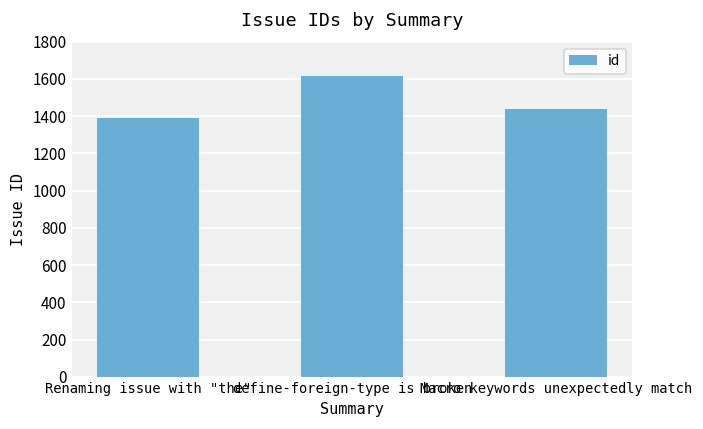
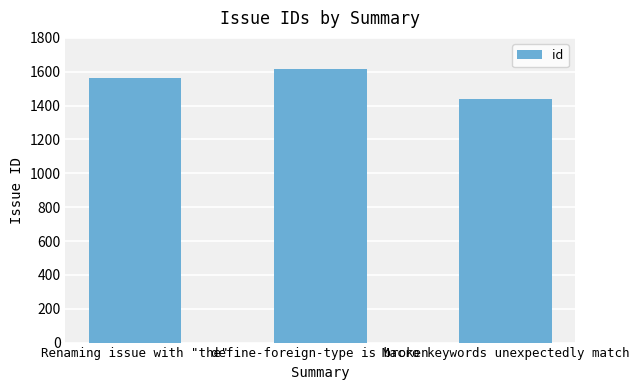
  {
-   "Renaming issue with \"the\"": 1390
+   "Renaming issue with \"the\"": 1560
  }
